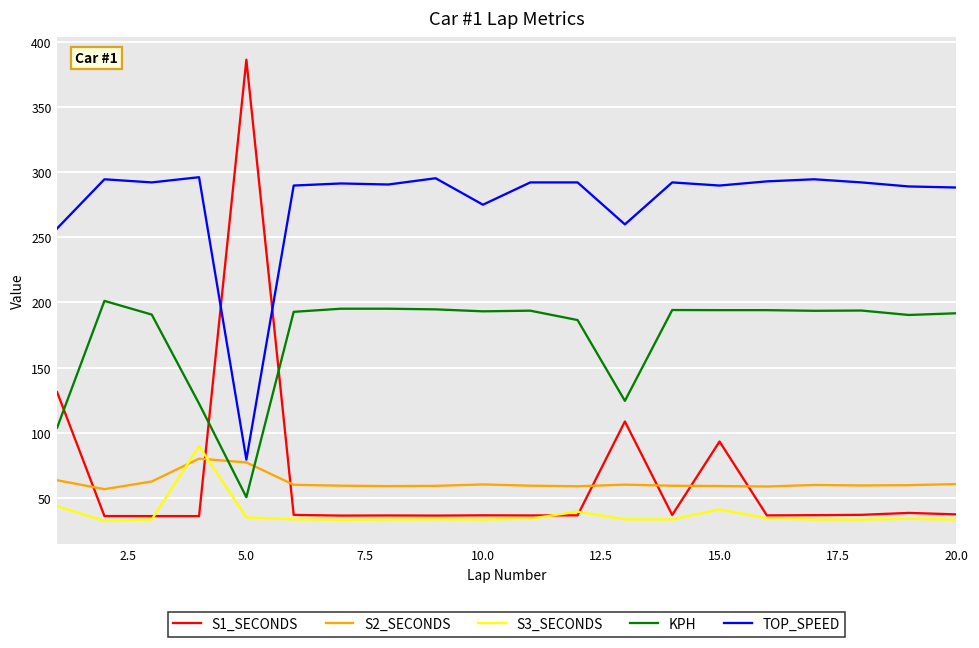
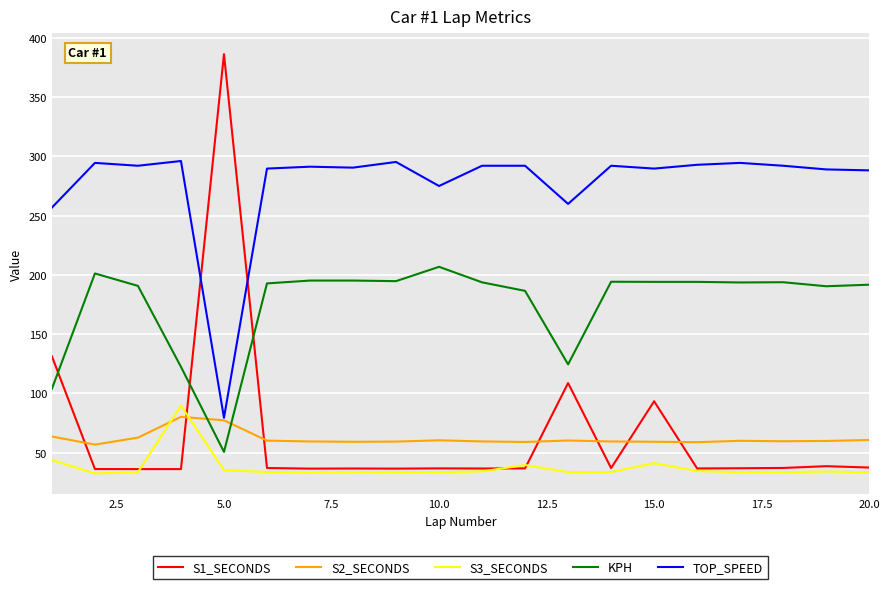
  {
    "S1_SECONDS": {
      "5.0": 386,
      "10.0": 37,
      "15.0": 93,
      "20.0": 37
    },
    "S2_SECONDS": {
      "10.0": 60,
      "15.0": 59,
      "20.0": 61
    },
    "S3_SECONDS": {
      "5.0": 35,
      "10.0": 33,
      "15.0": 41,
      "20.0": 33
    },
    "KPH": {
      "5.0": 51,
-     "10.0": 193,
+     "10.0": 207,
      "15.0": 194,
      "20.0": 192
    },
    "TOP_SPEED": {
      "10.0": 275,
      "15.0": 290,
      "20.0": 288
    }
  }
